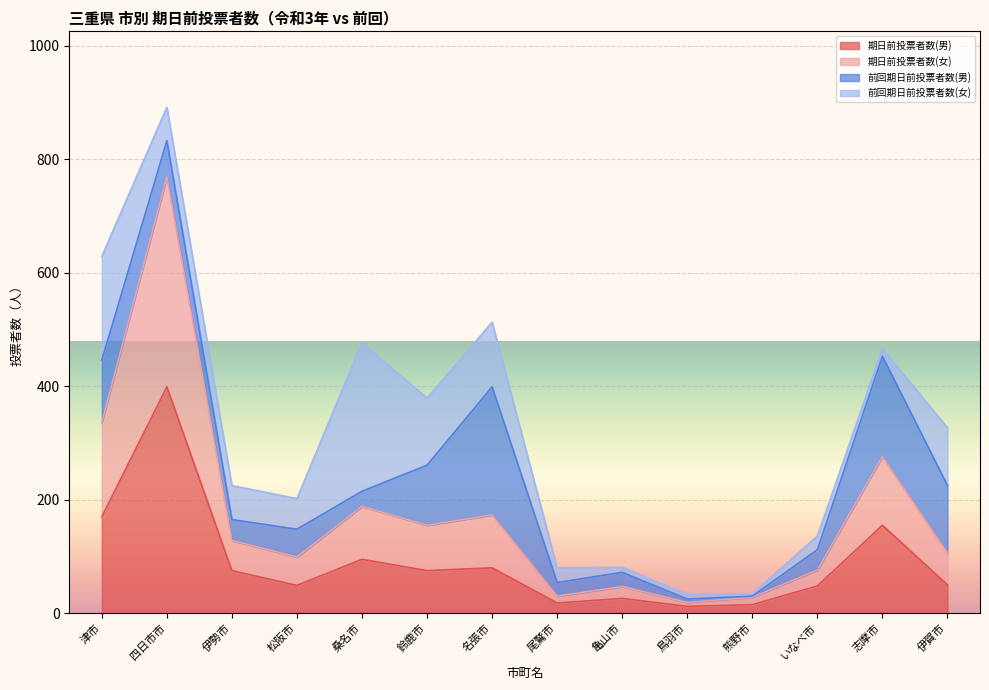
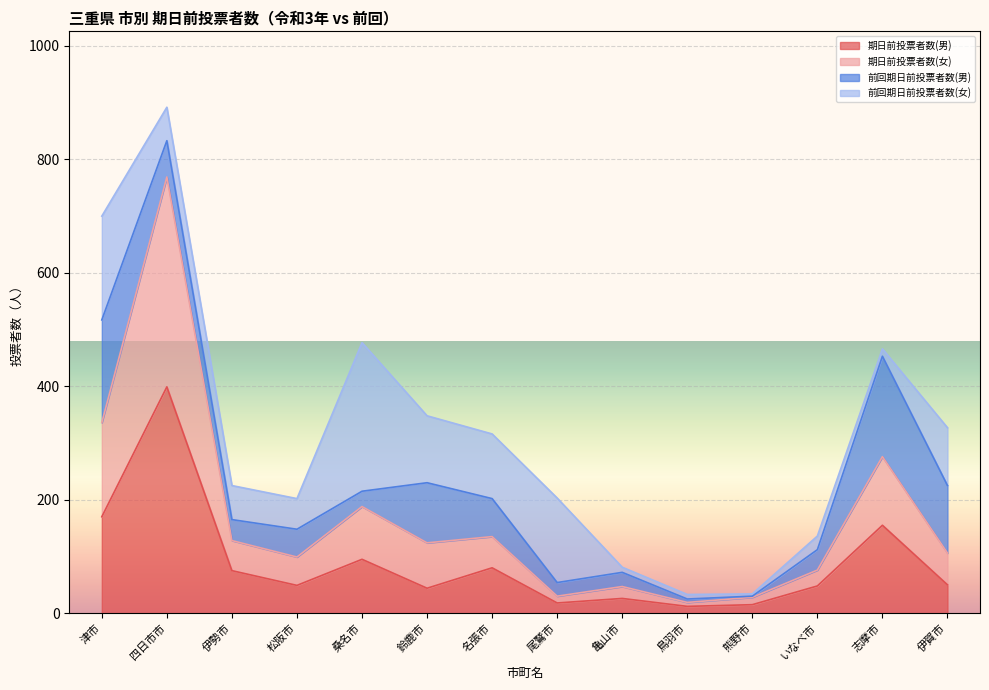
  {
    "期日前投票者数(男)": {
      "津市": 170,
      "四日市市": 400,
      "伊勢市": 80,
      "松阪市": 50,
      "桑名市": 100,
-     "鈴鹿市": 80,
+     "鈴鹿市": 40,
      "名張市": 80,
      "尾鷲市": 20,
      "亀山市": 30,
      "鳥羽市": 10,
      "熊野市": 20,
      "いなべ市": 50,
      "志摩市": 160,
      "伊賀市": 50
    },
    "期日前投票者数(女)": {
      "津市": 170,
      "四日市市": 370,
      "伊勢市": 50,
      "松阪市": 50,
      "桑名市": 90,
      "鈴鹿市": 80,
-     "名張市": 90,
+     "名張市": 60,
      "尾鷲市": 10,
      "亀山市": 20,
      "鳥羽市": 10,
      "いなべ市": 30,
      "志摩市": 120,
      "伊賀市": 60
    },
    "前回期日前投票者数(男)": {
-     "津市": 110,
+     "津市": 180,
      "四日市市": 60,
      "伊勢市": 40,
      "松阪市": 50,
      "桑名市": 30,
      "鈴鹿市": 110,
-     "名張市": 230,
+     "名張市": 70,
      "尾鷲市": 20,
      "亀山市": 30,
      "鳥羽市": 10,
      "いなべ市": 40,
      "志摩市": 180,
      "伊賀市": 120
    },
    "前回期日前投票者数(女)": {
      "津市": 180,
      "四日市市": 60,
      "伊勢市": 60,
      "松阪市": 50,
      "桑名市": 260,
      "鈴鹿市": 120,
      "名張市": 110,
-     "尾鷲市": 30,
+     "尾鷲市": 150,
      "亀山市": 10,
      "鳥羽市": 10,
      "いなべ市": 20,
      "志摩市": 10,
      "伊賀市": 100
    }
  }
